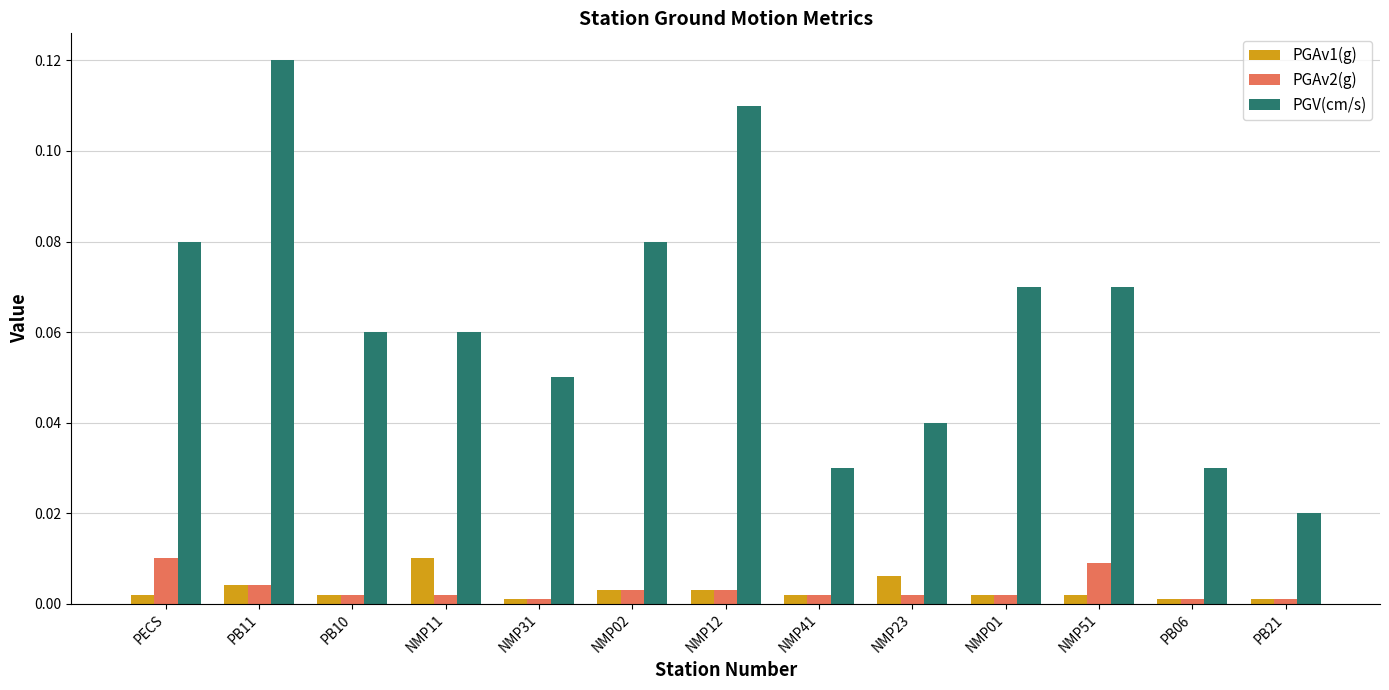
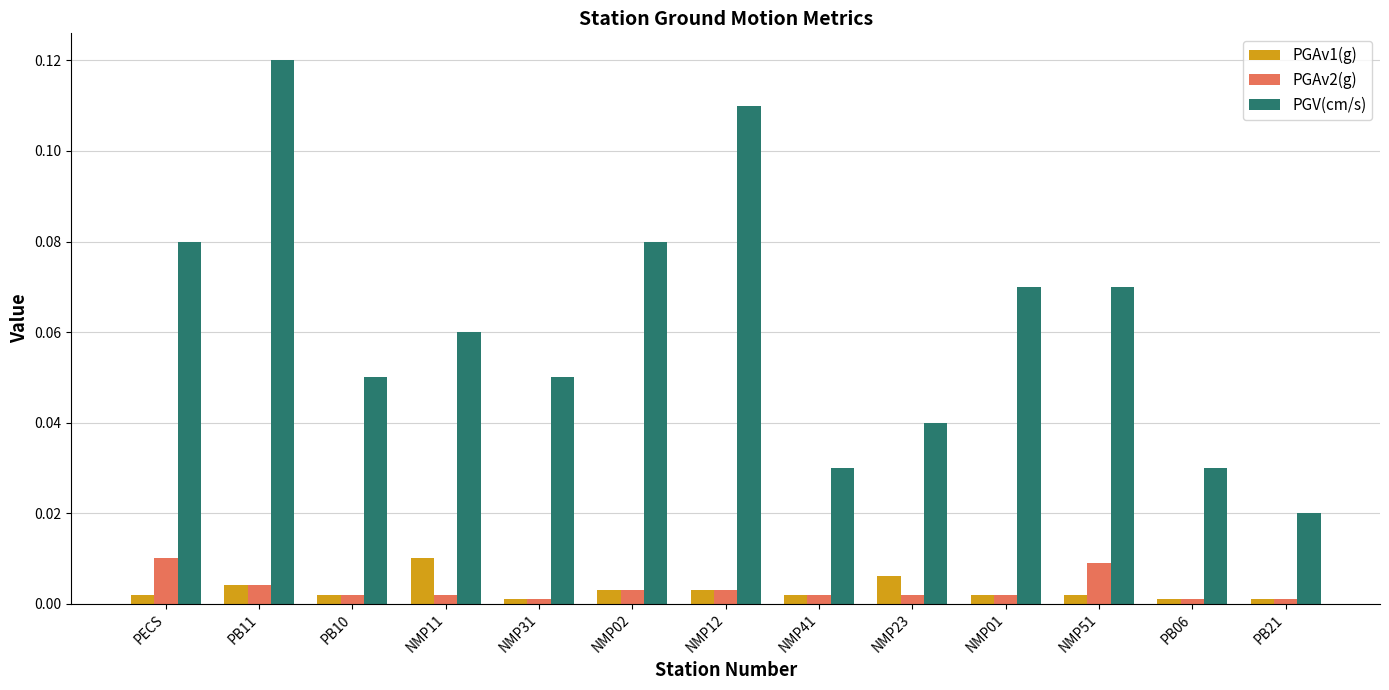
  {
    "PGAv1(g)": {
      "PECS": 0.002,
      "PB11": 0.004,
      "PB10": 0.002,
      "NMP11": 0.01,
      "NMP31": 0.001,
      "NMP02": 0.003,
      "NMP12": 0.003,
      "NMP41": 0.002,
      "NMP23": 0.006,
      "NMP01": 0.002,
      "NMP51": 0.002,
      "PB06": 0.001,
      "PB21": 0.001
    },
    "PGAv2(g)": {
      "PECS": 0.01,
      "PB11": 0.004,
      "PB10": 0.002,
      "NMP11": 0.002,
      "NMP31": 0.001,
      "NMP02": 0.003,
      "NMP12": 0.003,
      "NMP41": 0.002,
      "NMP23": 0.002,
      "NMP01": 0.002,
      "NMP51": 0.009,
      "PB06": 0.001,
      "PB21": 0.001
    },
    "PGV(cm/s)": {
      "PECS": 0.08,
      "PB11": 0.12,
-     "PB10": 0.06,
+     "PB10": 0.05,
      "NMP11": 0.06,
      "NMP31": 0.05,
      "NMP02": 0.08,
      "NMP12": 0.11,
      "NMP41": 0.03,
      "NMP23": 0.04,
      "NMP01": 0.07,
      "NMP51": 0.07,
      "PB06": 0.03,
      "PB21": 0.02
    }
  }
